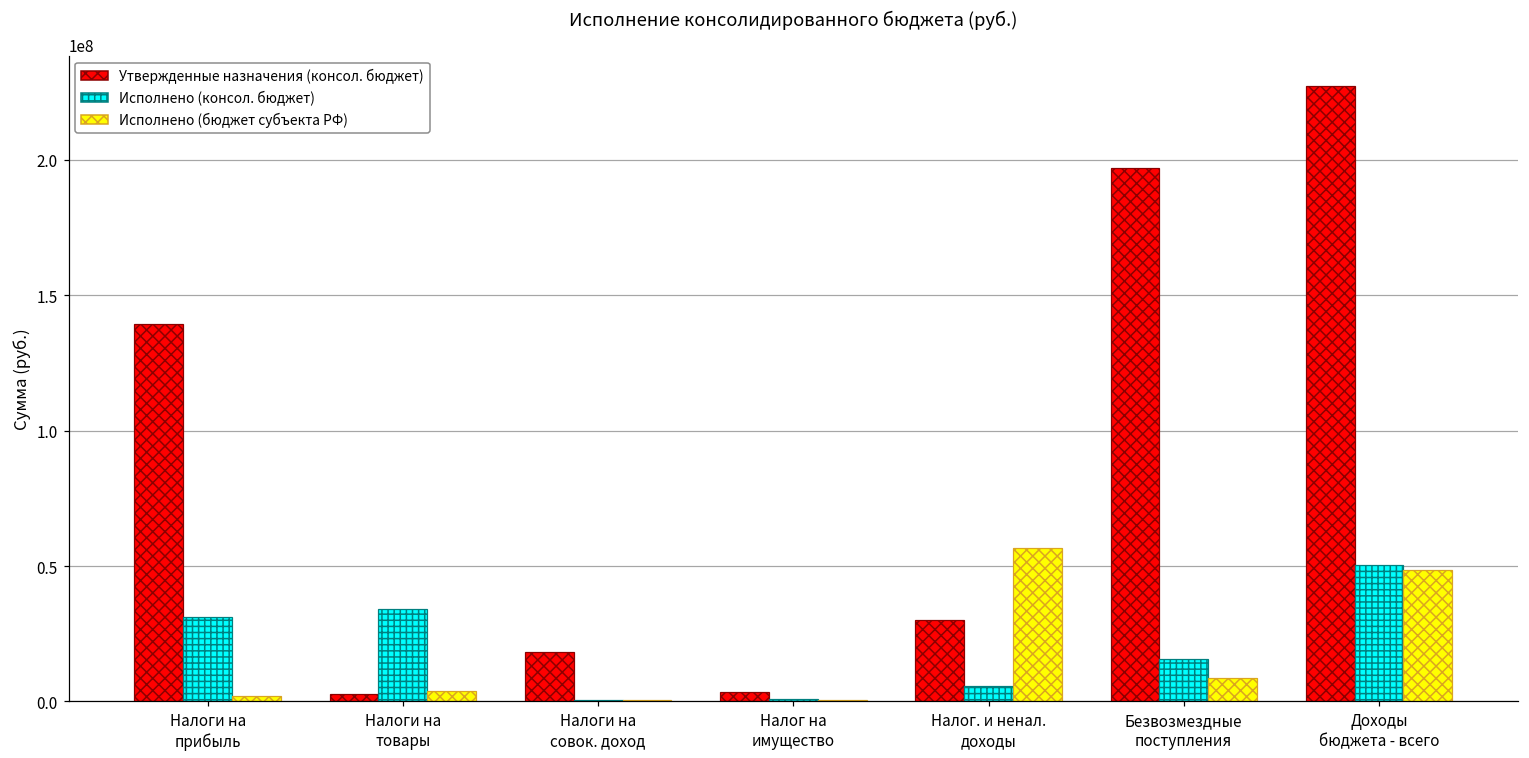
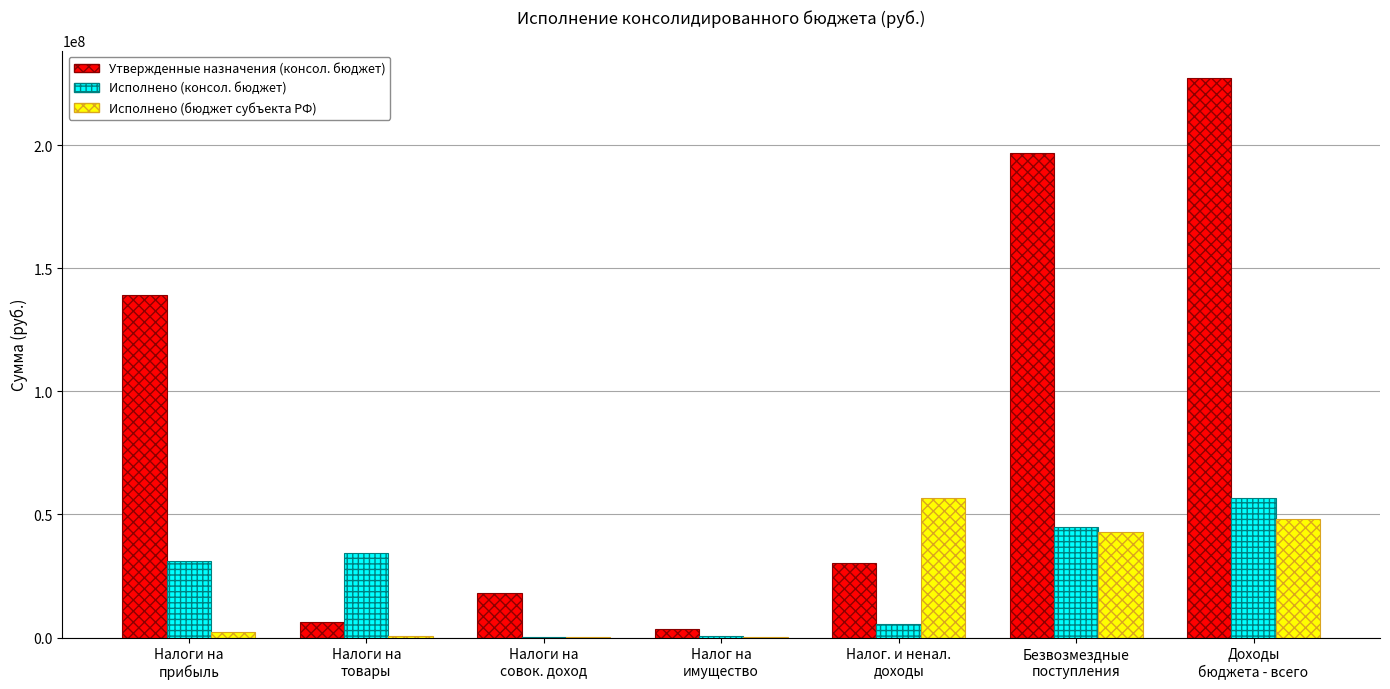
  {
    "Утвержденные назначения (консол. бюджет)": {
      "Налоги на прибыль": 139000000,
-     "Налоги на товары": 3000000,
+     "Налоги на товары": 6000000,
      "Налоги на совок. доход": 18000000,
      "Налог на имущество": 4000000,
      "Налог. и ненал. доходы": 30000000,
      "Безвозмездные поступления": 197000000,
      "Доходы бюджета - всего": 227000000
    },
    "Исполнено (консол. бюджет)": {
      "Налоги на прибыль": 31000000,
      "Налоги на товары": 34000000,
      "Налог. и ненал. доходы": 6000000,
-     "Безвозмездные поступления": 16000000,
-     "Доходы бюджета - всего": 50000000
+     "Безвозмездные поступления": 45000000,
+     "Доходы бюджета - всего": 57000000
    },
    "Исполнено (бюджет субъекта РФ)": {
      "Налоги на прибыль": 2000000,
-     "Налоги на товары": 4000000,
+     "Налоги на товары": 1000000,
      "Налог. и ненал. доходы": 56000000,
-     "Безвозмездные поступления": 9000000,
+     "Безвозмездные поступления": 43000000,
      "Доходы бюджета - всего": 48000000
    }
  }
